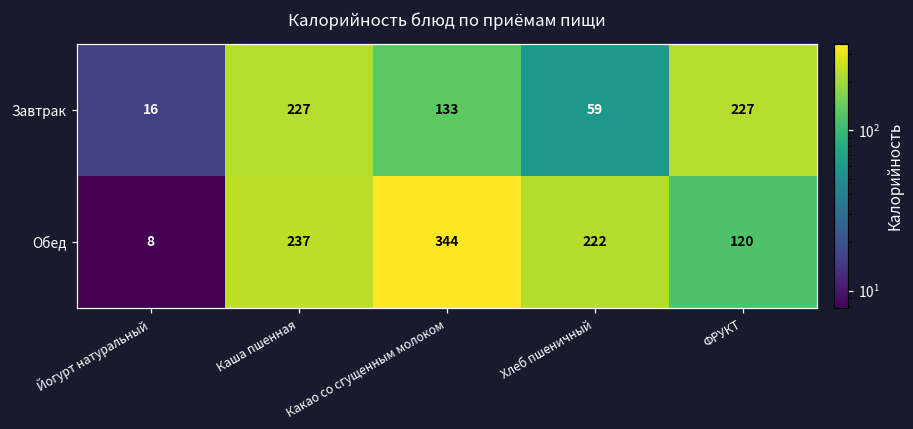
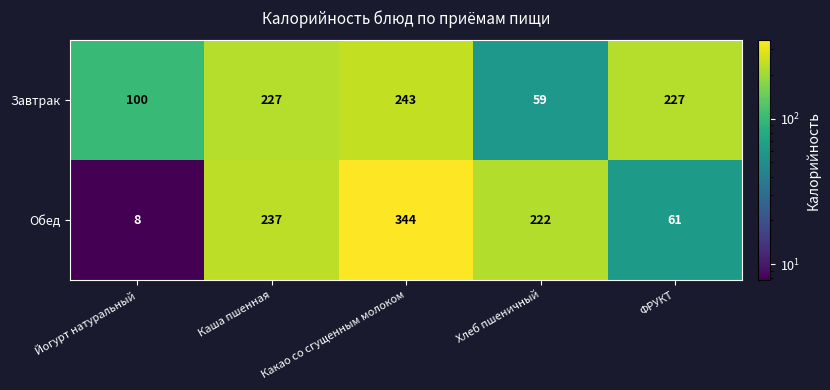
  {
    "Завтрак": {
-     "Йогурт натуральный": 16,
+     "Йогурт натуральный": 100,
      "Каша пшенная": 227,
-     "Какао со сгущенным молоком": 133,
+     "Какао со сгущенным молоком": 243,
      "Хлеб пшеничный": 59,
      "ФРУКТ": 227
    },
    "Обед": {
      "Йогурт натуральный": 8,
      "Каша пшенная": 237,
      "Какао со сгущенным молоком": 344,
      "Хлеб пшеничный": 222,
-     "ФРУКТ": 120
+     "ФРУКТ": 61
    }
  }
